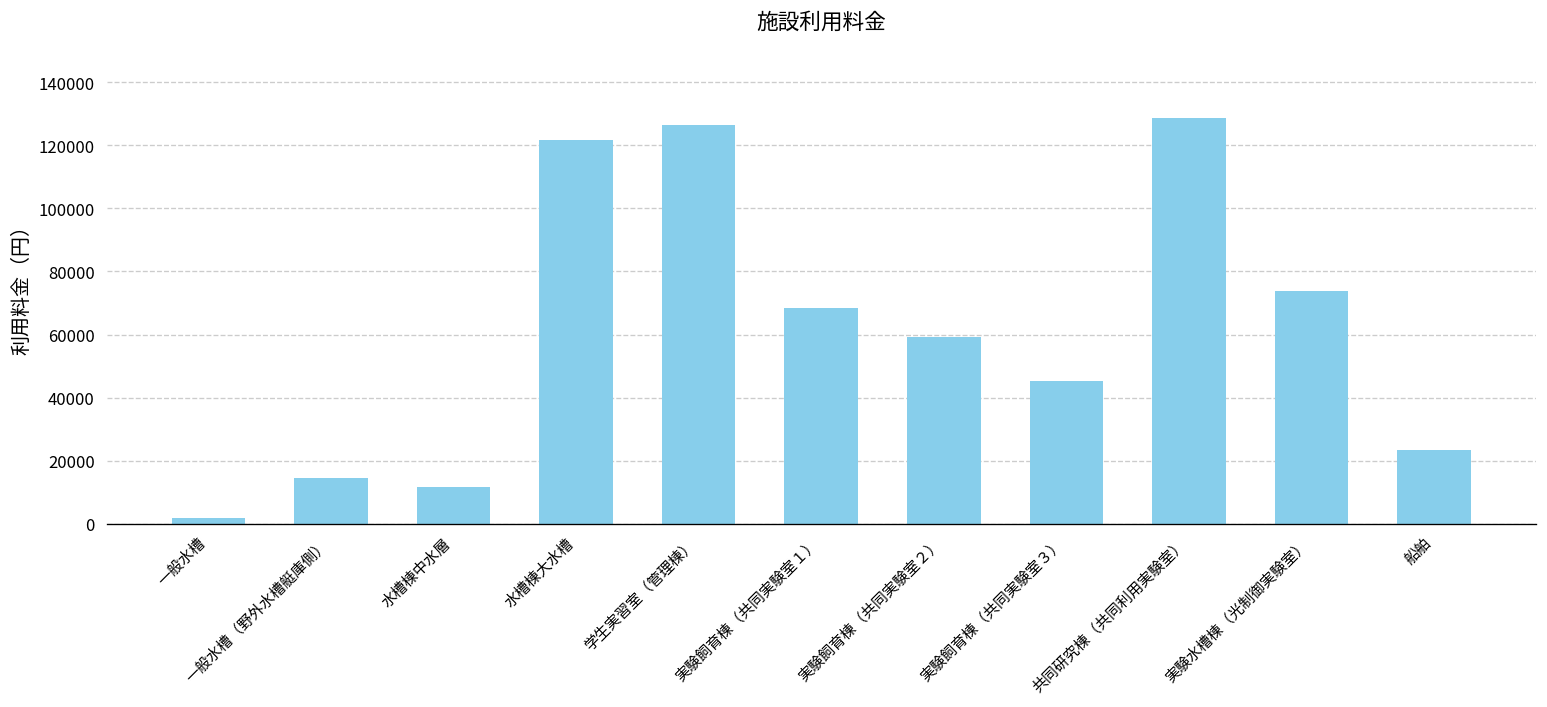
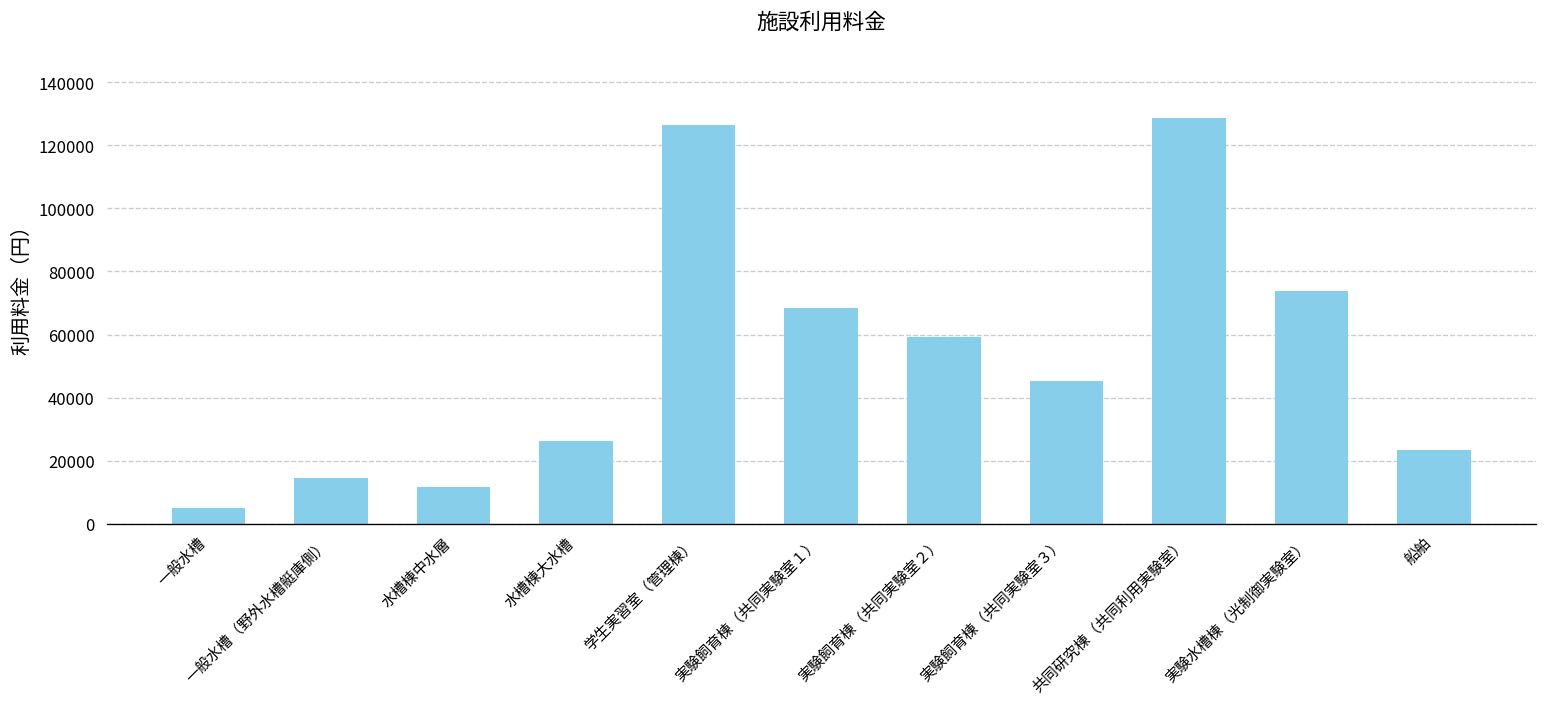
  {
-   "一般水槽": 2000,
+   "一般水槽": 5000,
    "一般水槽（野外水槽艇庫側）": 15000,
    "水槽棟中水層": 12000,
-   "水槽棟大水槽": 122000,
+   "水槽棟大水槽": 26000,
    "学生実習室（管理棟）": 127000,
    "実験飼育棟（共同実験室１）": 68000,
    "実験飼育棟（共同実験室２）": 59000,
    "実験飼育棟（共同実験室３）": 45000,
    "共同研究棟（共同利用実験室）": 129000,
    "実験水槽棟（光制御実験室）": 74000,
    "船舶": 24000
  }
